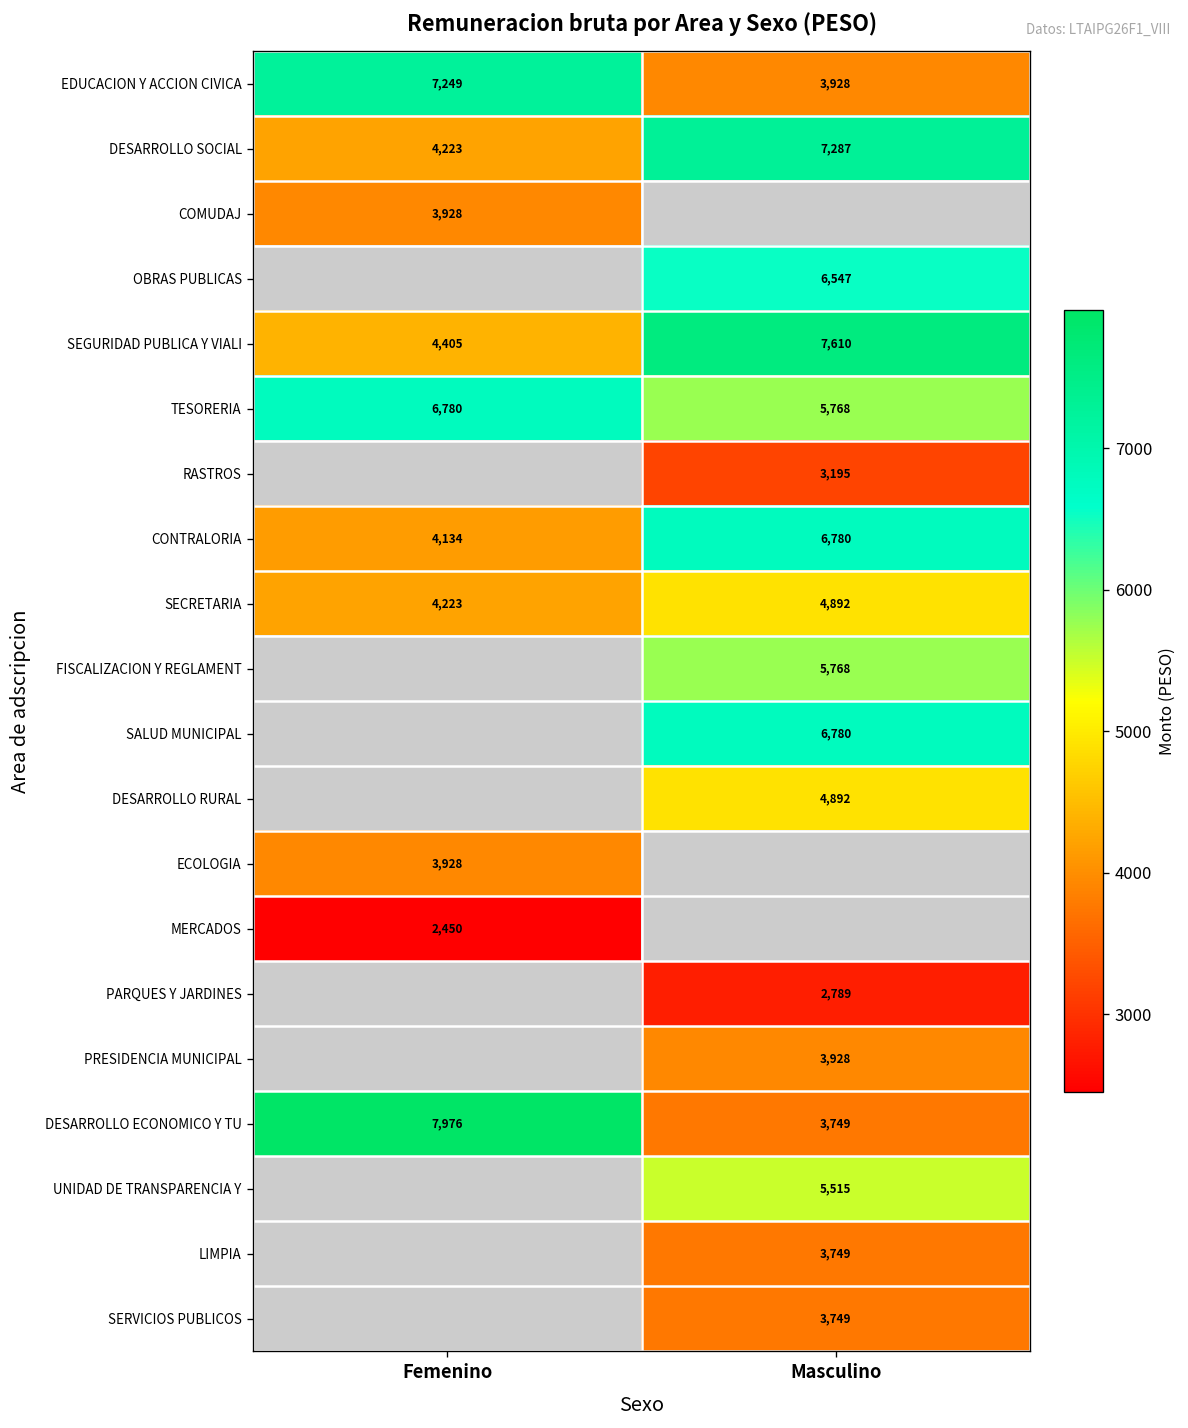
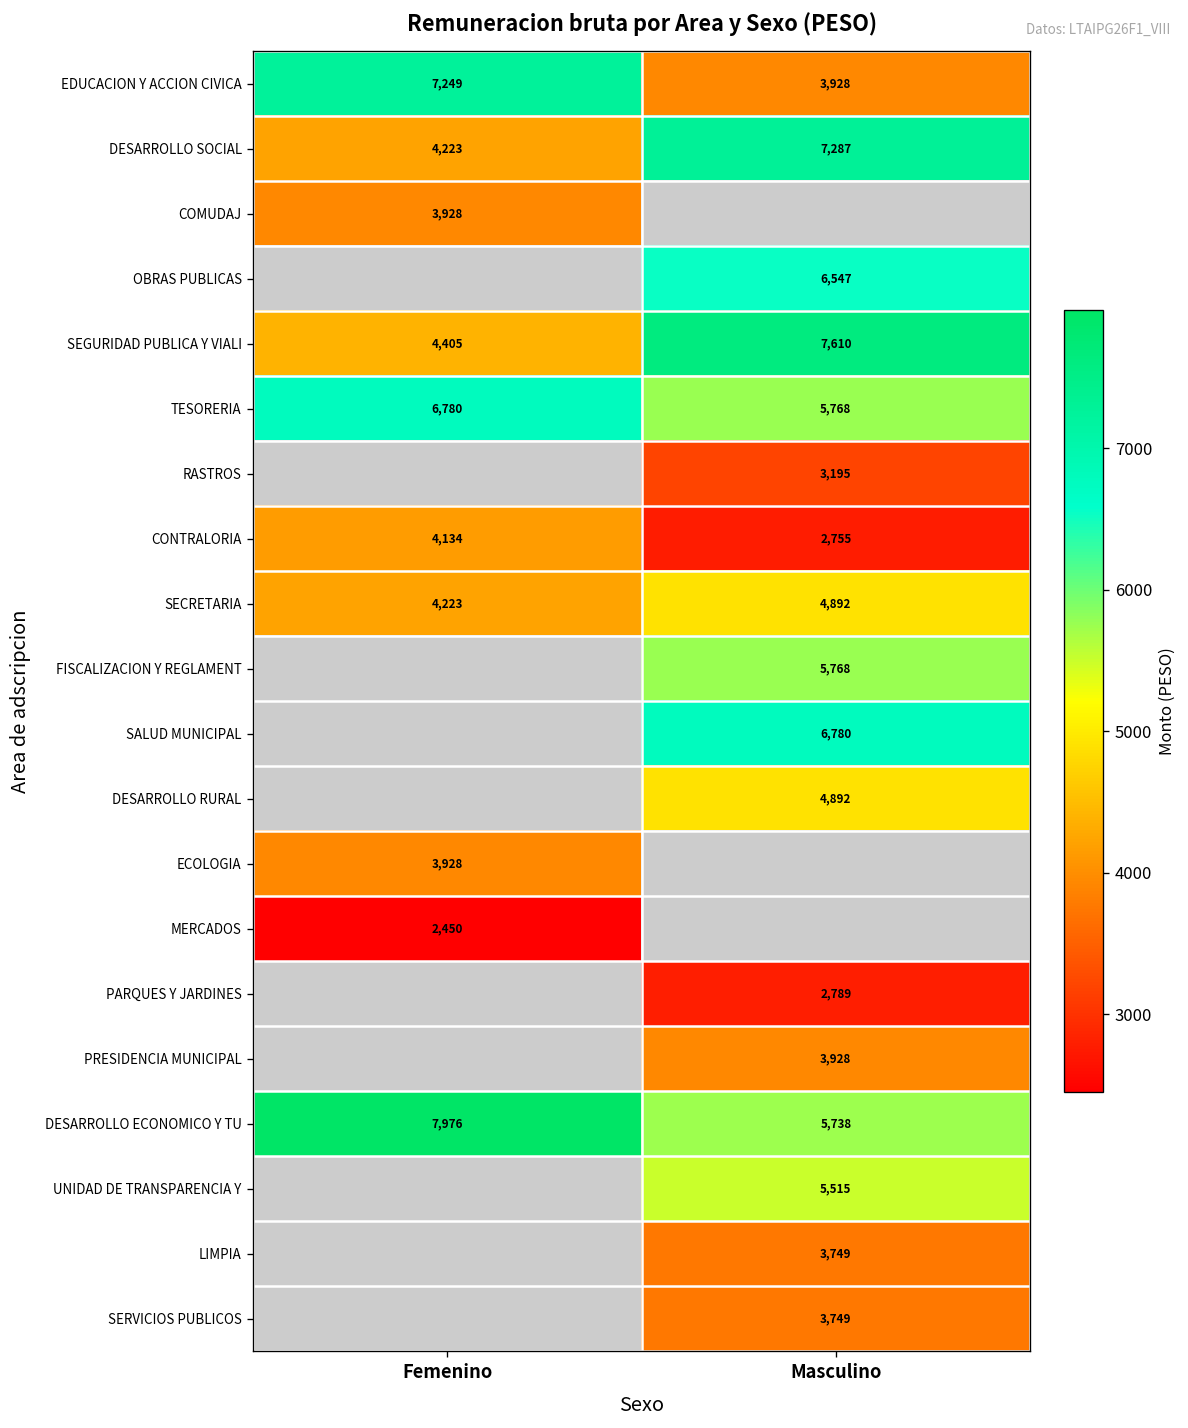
  {
    "EDUCACION Y ACCION CIVICA": {
      "Femenino": "7,249",
      "Masculino": "3,928"
    },
    "DESARROLLO SOCIAL": {
      "Femenino": "4,223",
      "Masculino": "7,287"
    },
    "COMUDAJ": {
      "Femenino": "3,928"
    },
    "OBRAS PUBLICAS": {
      "Masculino": "6,547"
    },
    "SEGURIDAD PUBLICA Y VIALI": {
      "Femenino": "4,405",
      "Masculino": "7,610"
    },
    "TESORERIA": {
      "Femenino": "6,780",
      "Masculino": "5,768"
    },
    "RASTROS": {
      "Masculino": "3,195"
    },
    "CONTRALORIA": {
      "Femenino": "4,134",
-     "Masculino": "6,780"
+     "Masculino": "2,755"
    },
    "SECRETARIA": {
      "Femenino": "4,223",
      "Masculino": "4,892"
    },
    "FISCALIZACION Y REGLAMENT": {
      "Masculino": "5,768"
    },
    "SALUD MUNICIPAL": {
      "Masculino": "6,780"
    },
    "DESARROLLO RURAL": {
      "Masculino": "4,892"
    },
    "ECOLOGIA": {
      "Femenino": "3,928"
    },
    "MERCADOS": {
      "Femenino": "2,450"
    },
    "PARQUES Y JARDINES": {
      "Masculino": "2,789"
    },
    "PRESIDENCIA MUNICIPAL": {
      "Masculino": "3,928"
    },
    "DESARROLLO ECONOMICO Y TU": {
      "Femenino": "7,976",
-     "Masculino": "3,749"
+     "Masculino": "5,738"
    },
    "UNIDAD DE TRANSPARENCIA Y": {
      "Masculino": "5,515"
    },
    "LIMPIA": {
      "Masculino": "3,749"
    },
    "SERVICIOS PUBLICOS": {
      "Masculino": "3,749"
    }
  }
